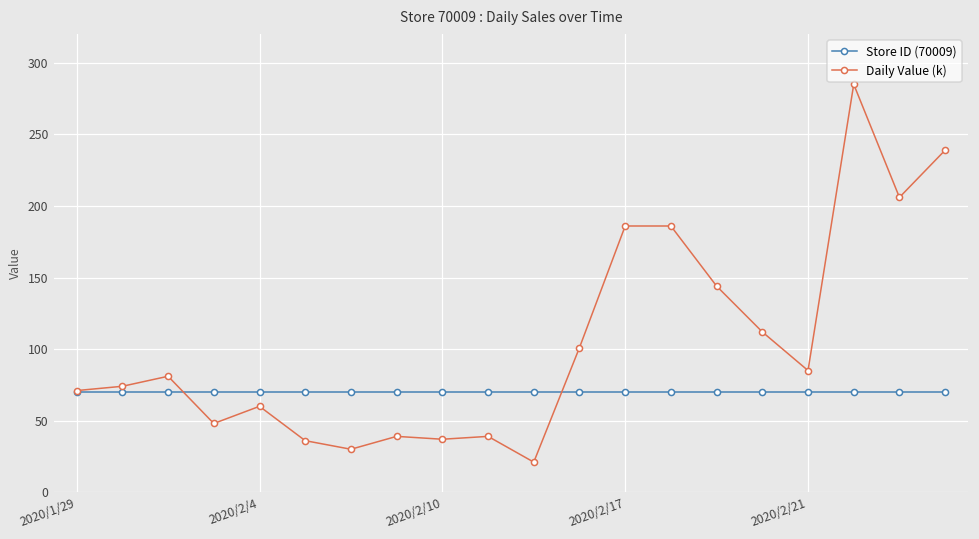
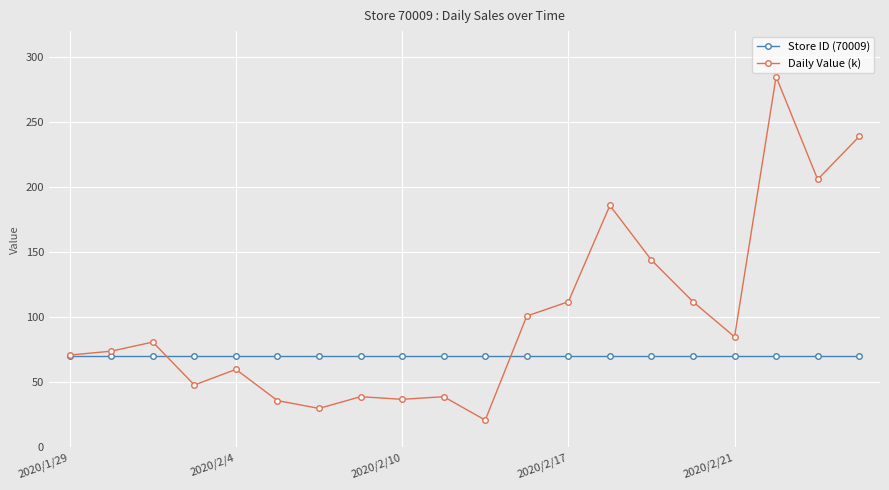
  {
    "Store ID (70009)": {
      "2020/2/4": 70,
      "2020/2/10": 70,
      "2020/2/17": 70,
      "2020/2/21": 70
    },
    "Daily Value (k)": {
      "2020/2/4": 60,
      "2020/2/10": 37,
-     "2020/2/17": 186,
+     "2020/2/17": 112,
      "2020/2/21": 85
    }
  }
